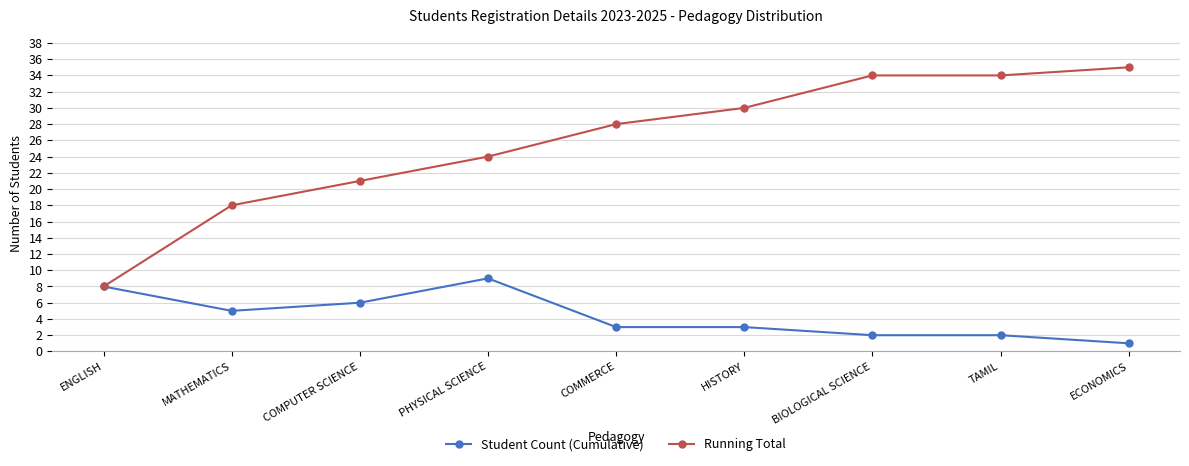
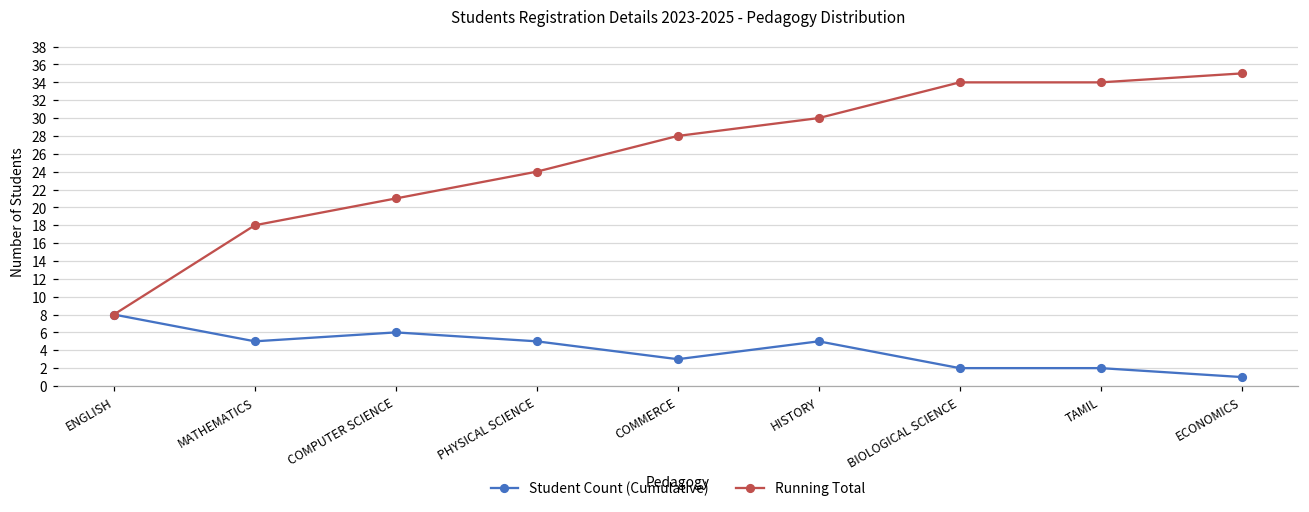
  {
    "Student Count (Cumulative)": {
      "MATHEMATICS": 5,
      "COMPUTER SCIENCE": 6,
-     "PHYSICAL SCIENCE": 9,
+     "PHYSICAL SCIENCE": 5,
      "COMMERCE": 3,
-     "HISTORY": 3,
+     "HISTORY": 5,
      "BIOLOGICAL SCIENCE": 2,
      "TAMIL": 2,
      "ECONOMICS": 1
    },
    "Running Total": {
      "MATHEMATICS": 18,
      "COMPUTER SCIENCE": 21,
      "PHYSICAL SCIENCE": 24,
      "COMMERCE": 28,
      "HISTORY": 30,
      "BIOLOGICAL SCIENCE": 34,
      "TAMIL": 34,
      "ECONOMICS": 35
    }
  }
